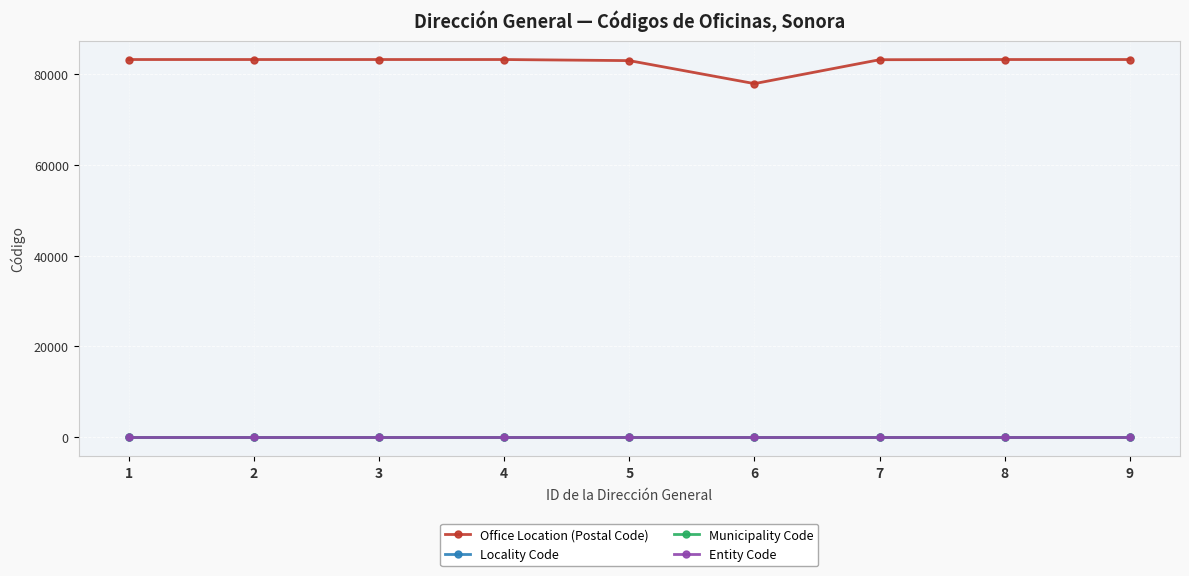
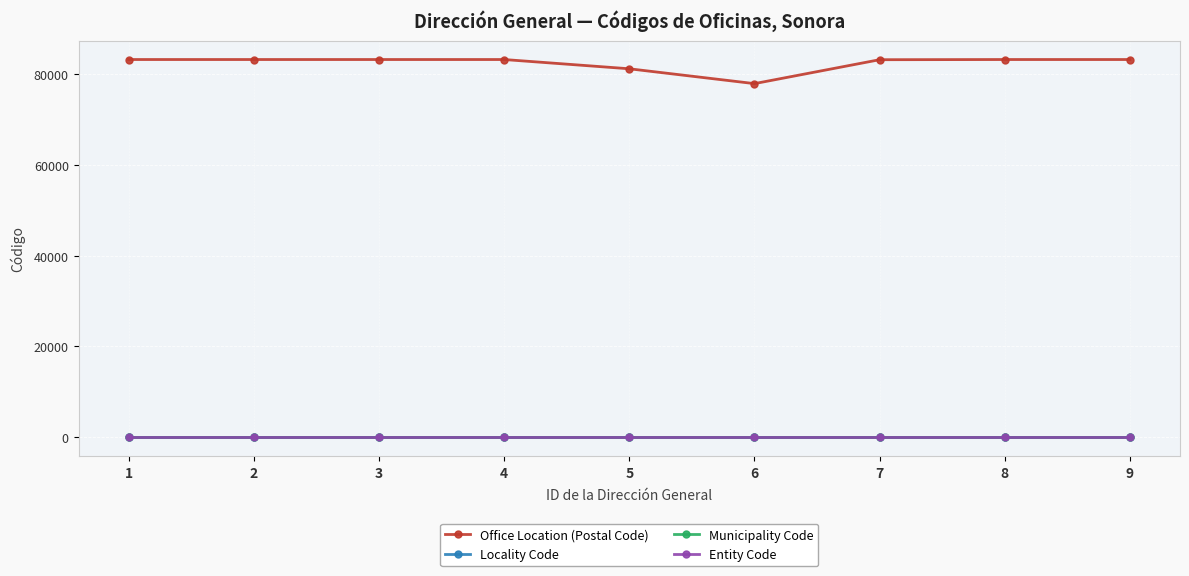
  {
    "Office Location (Postal Code)": {
      "1": 83000,
      "2": 83000,
      "3": 83000,
      "4": 83000,
-     "5": 83000,
+     "5": 81000,
      "6": 78000,
      "7": 83000,
      "8": 83000,
      "9": 83000
    },
    "Entity Code": {
      "1": 0,
      "2": 0,
      "3": 0,
      "4": 0,
      "5": 0,
      "6": 0,
      "7": 0,
      "8": 0,
      "9": 0
    }
  }
